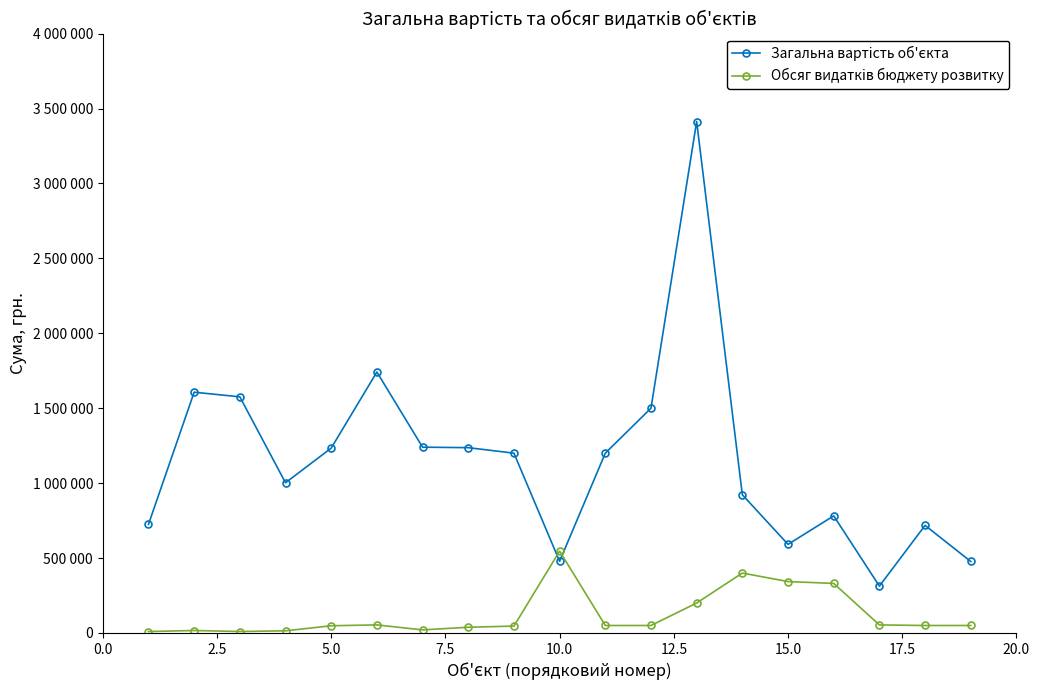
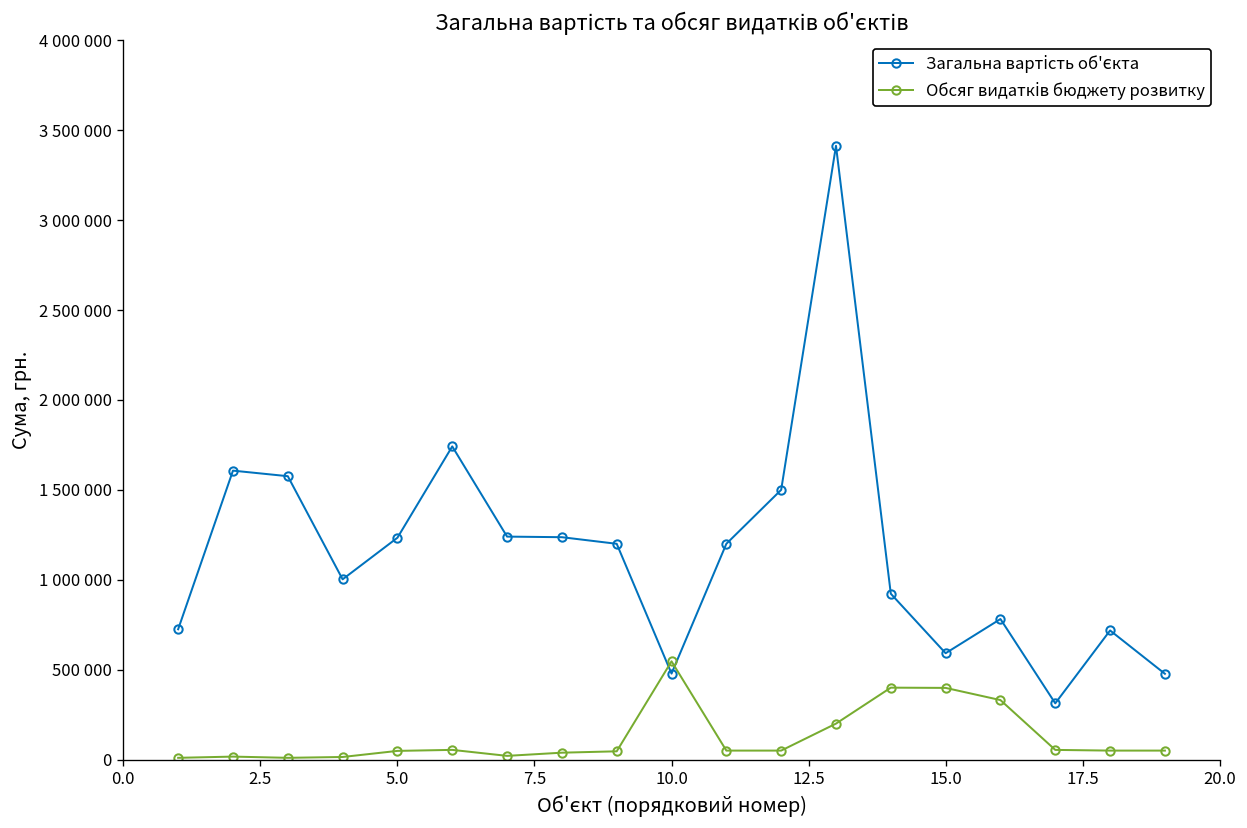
  {
    "Загальна вартість об'єкта": {
      "5.0": 1230000,
      "10.0": 480000,
      "15.0": 590000
    },
    "Обсяг видатків бюджету розвитку": {
      "5.0": 50000,
      "10.0": 550000,
-     "15.0": 340000
+     "15.0": 400000
    }
  }
